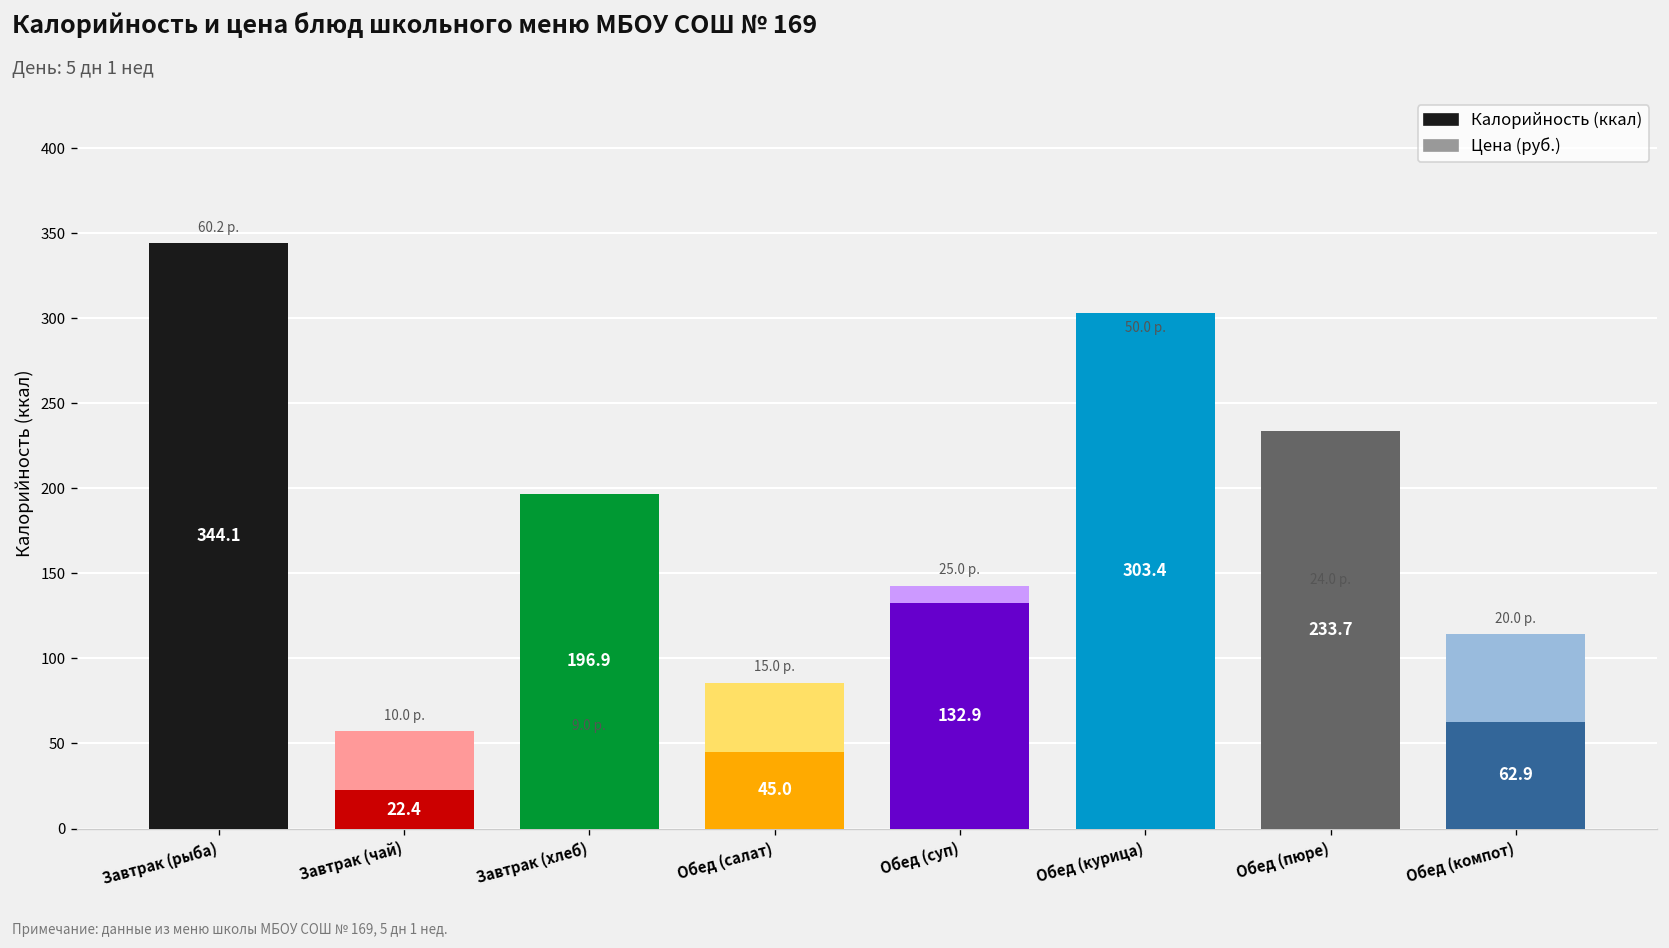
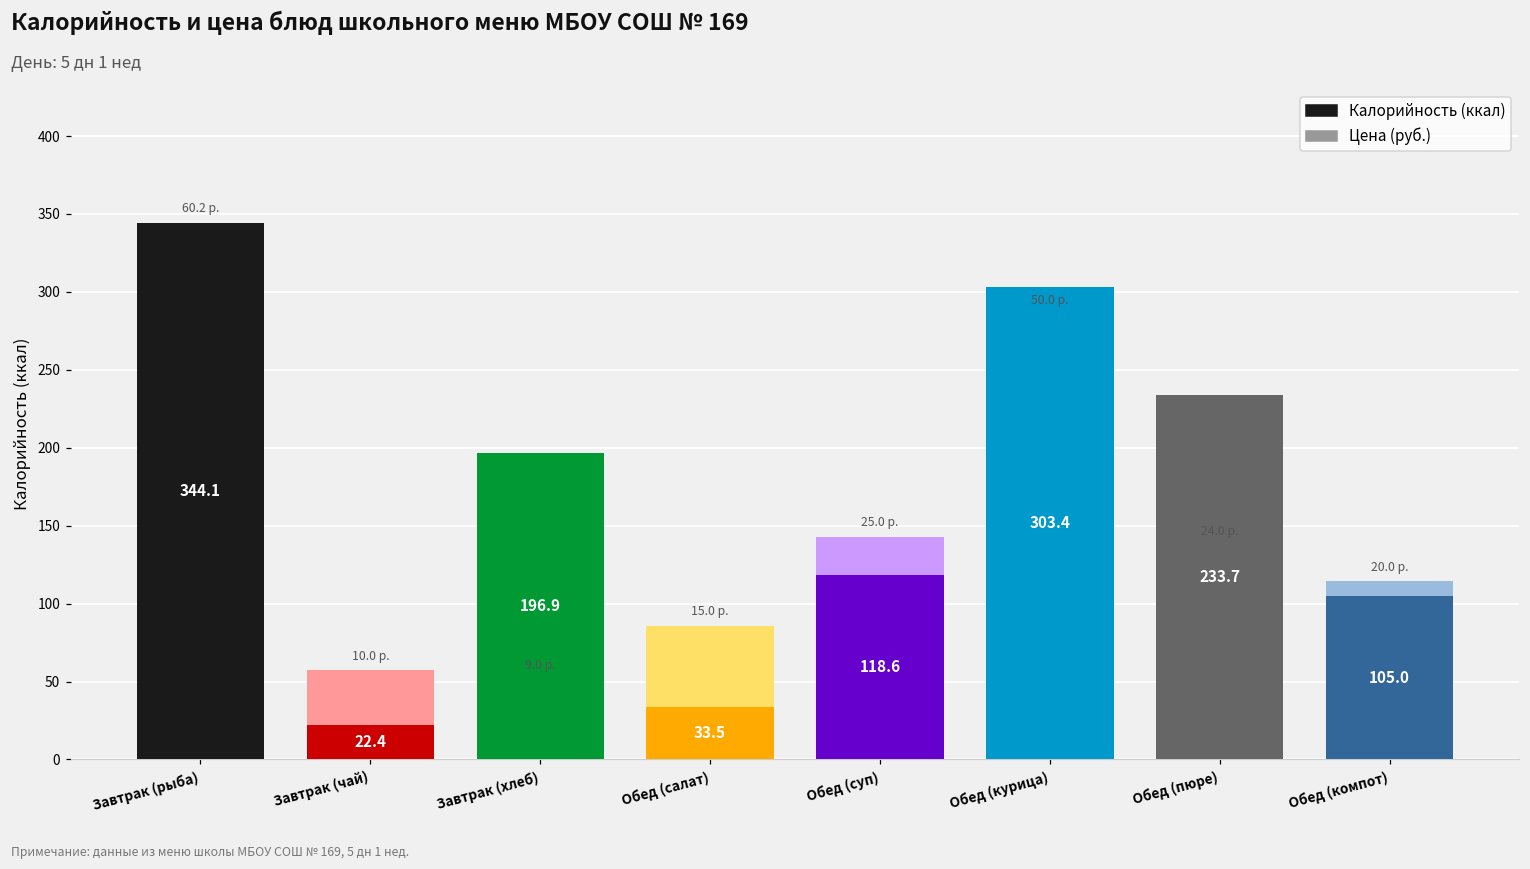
  {
    "Калорийность (ккал)": {
      "Завтрак (рыба)": 344.1,
      "Завтрак (хлеб)": 196.9,
-     "Обед (салат)": 45.0,
-     "Обед (суп)": 132.9,
-     "Обед (компот)": 62.9
+     "Обед (салат)": 33.5,
+     "Обед (суп)": 118.6,
+     "Обед (компот)": 105.0
    }
  }
